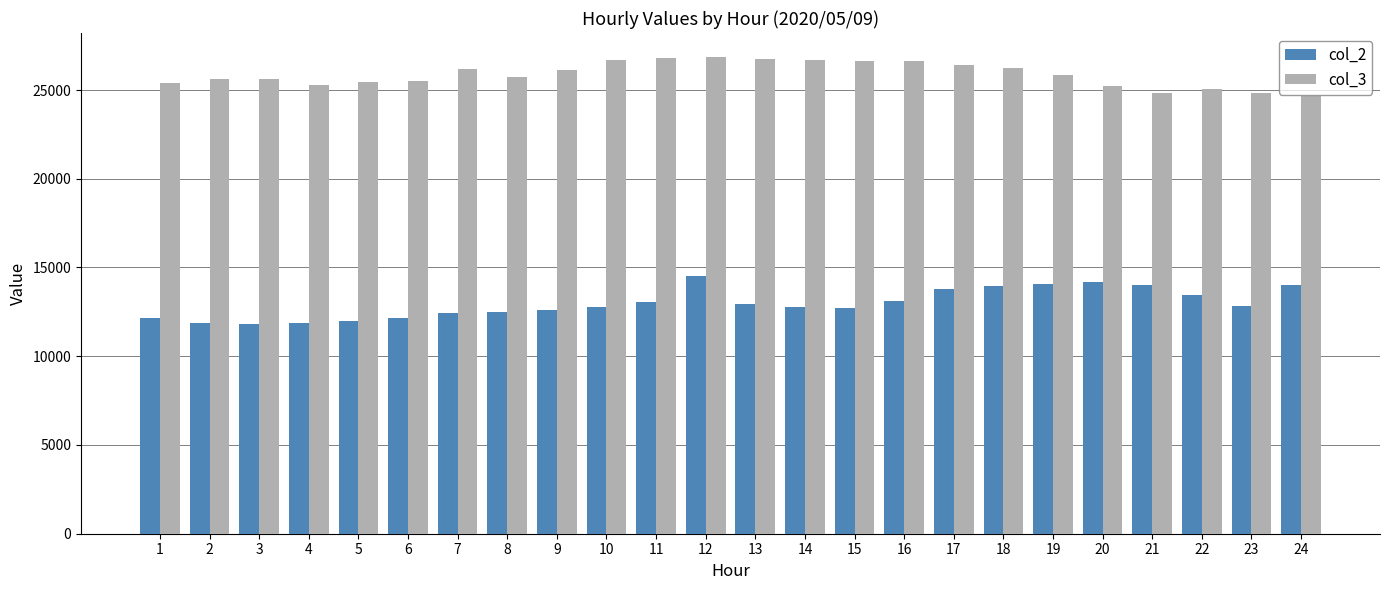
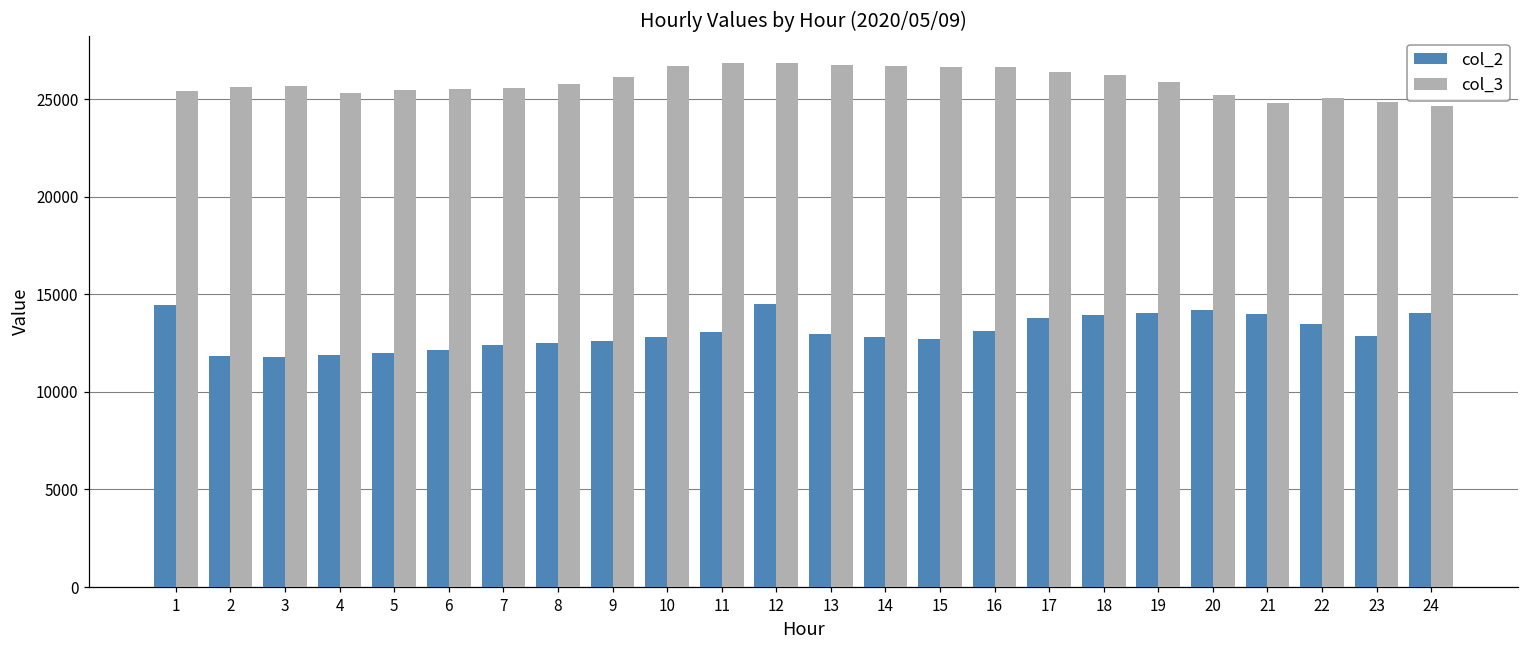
  {
    "col_2": {
-     "1": 12200,
+     "1": 14500,
      "2": 11800,
      "3": 11800,
      "4": 11900,
      "5": 12000,
      "6": 12200,
      "7": 12400,
      "8": 12500,
      "9": 12600,
      "10": 12800,
      "11": 13100,
      "12": 14500,
      "13": 12900,
      "14": 12800,
      "15": 12700,
      "16": 13100,
      "17": 13800,
      "18": 14000,
      "19": 14000,
      "20": 14200,
      "21": 14000,
      "22": 13500,
      "23": 12900,
      "24": 14000
    },
    "col_3": {
      "1": 25400,
      "2": 25600,
      "3": 25600,
      "4": 25300,
      "5": 25500,
      "6": 25500,
-     "7": 26200,
+     "7": 25600,
      "8": 25800,
      "9": 26100,
      "10": 26700,
      "11": 26800,
      "12": 26900,
      "13": 26700,
      "14": 26700,
      "15": 26600,
      "16": 26600,
      "17": 26400,
      "18": 26200,
      "19": 25900,
      "20": 25200,
      "21": 24800,
      "22": 25100,
      "23": 24800,
      "24": 24600
    }
  }
